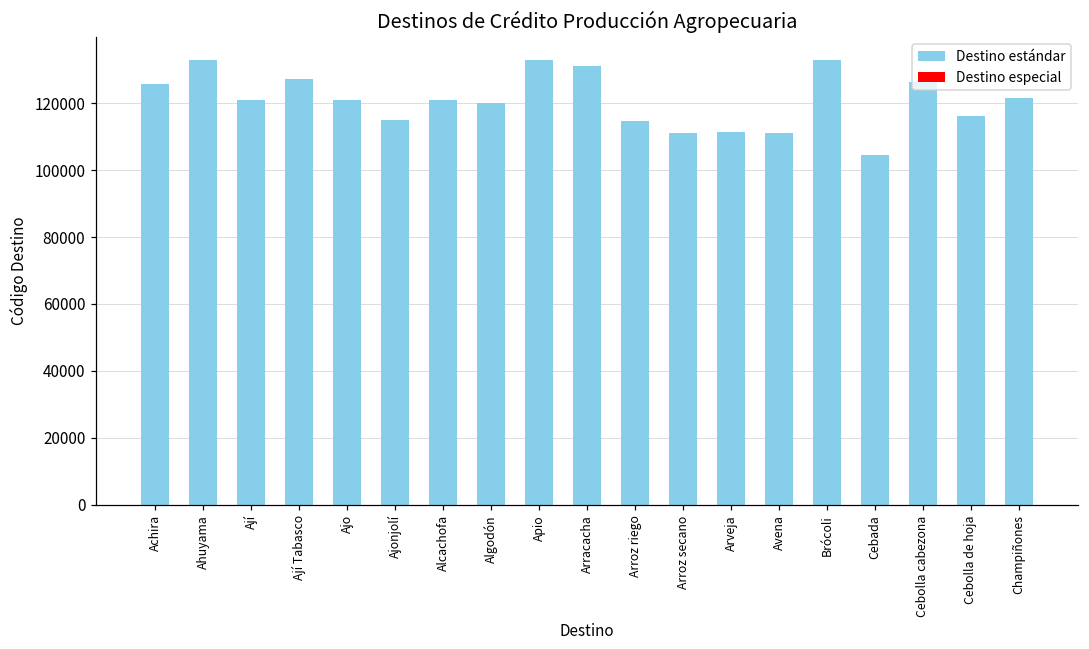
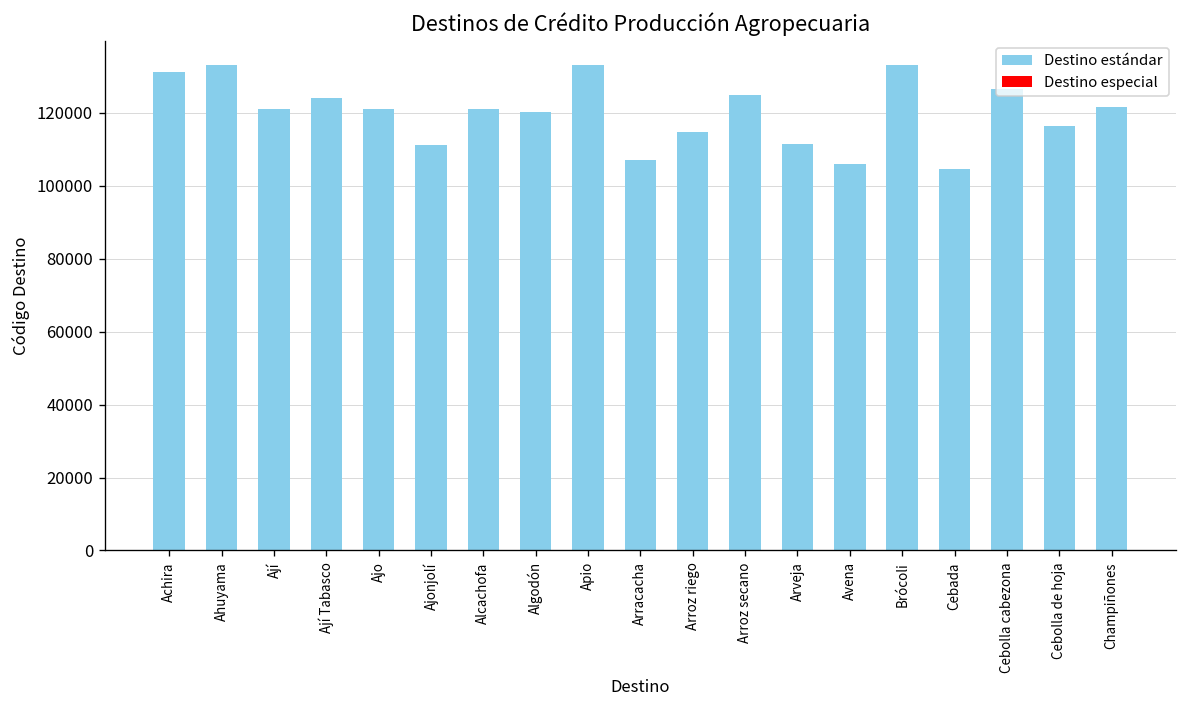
  {
-   "Achira": 126000,
+   "Achira": 131000,
    "Ahuyama": 133000,
    "Ají": 121000,
-   "Ají Tabasco": 127000,
+   "Ají Tabasco": 124000,
    "Ajo": 121000,
-   "Ajonjolí": 115000,
+   "Ajonjolí": 111000,
    "Alcachofa": 121000,
    "Algodón": 120000,
    "Apio": 133000,
-   "Arracacha": 131000,
+   "Arracacha": 107000,
    "Arroz riego": 115000,
-   "Arroz secano": 111000,
+   "Arroz secano": 125000,
    "Arveja": 112000,
-   "Avena": 111000,
+   "Avena": 106000,
    "Brócoli": 133000,
    "Cebada": 105000,
    "Cebolla de hoja": 116000,
    "Champiñones": 122000
  }
